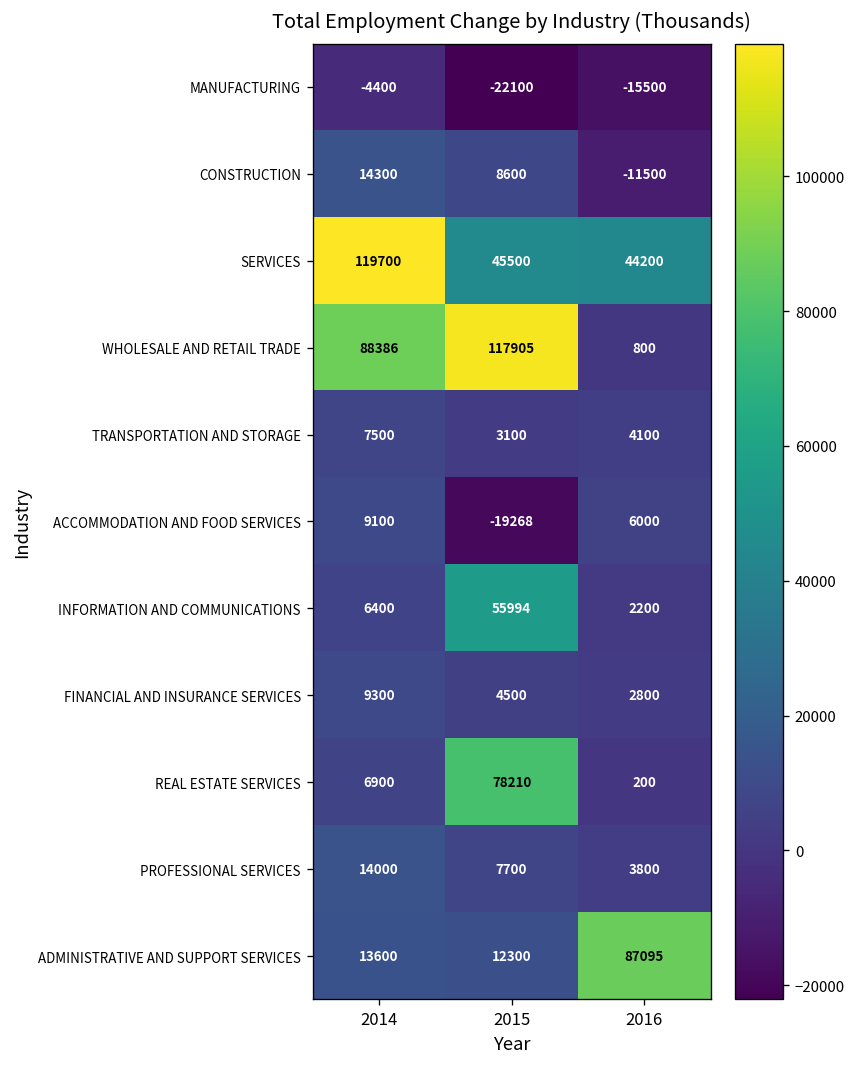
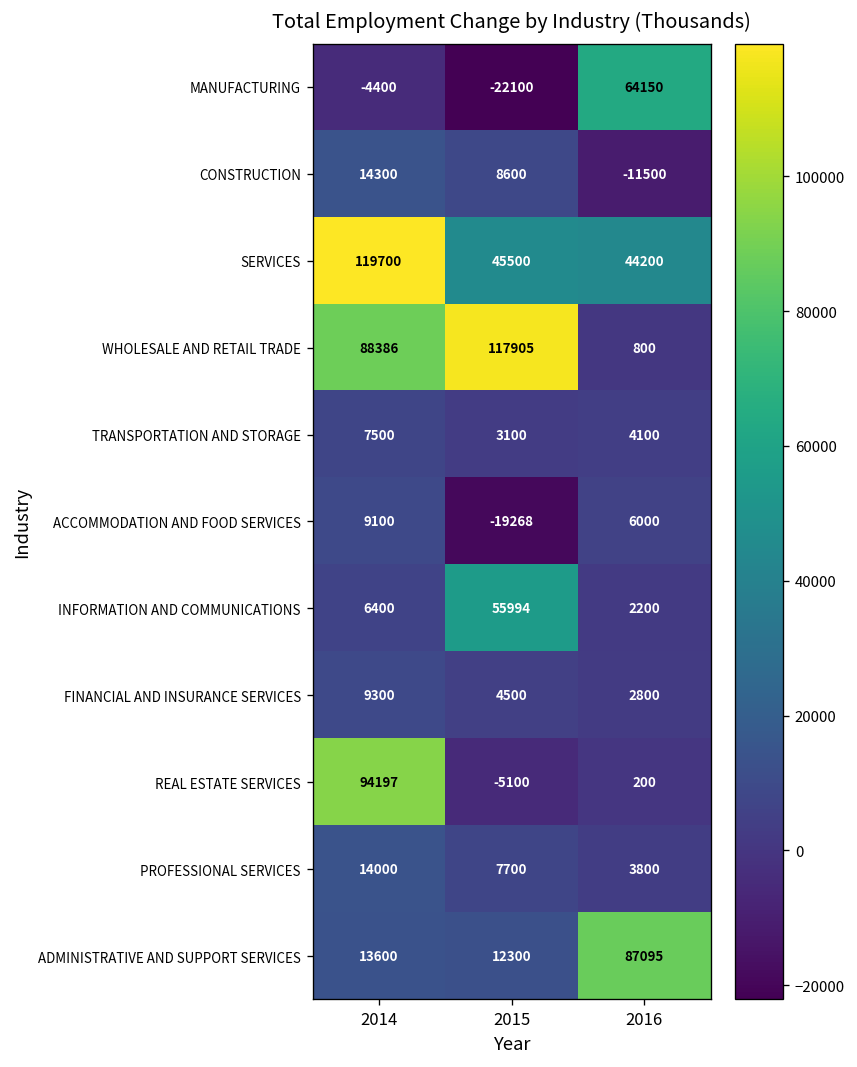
  {
    "MANUFACTURING": {
      "2014": -4400,
      "2015": -22100,
-     "2016": -15500
+     "2016": 64150
    },
    "CONSTRUCTION": {
      "2014": 14300,
      "2015": 8600,
      "2016": -11500
    },
    "SERVICES": {
      "2014": 119700,
      "2015": 45500,
      "2016": 44200
    },
    "WHOLESALE AND RETAIL TRADE": {
      "2014": 88386,
      "2015": 117905,
      "2016": 800
    },
    "TRANSPORTATION AND STORAGE": {
      "2014": 7500,
      "2015": 3100,
      "2016": 4100
    },
    "ACCOMMODATION AND FOOD SERVICES": {
      "2014": 9100,
      "2015": -19268,
      "2016": 6000
    },
    "INFORMATION AND COMMUNICATIONS": {
      "2014": 6400,
      "2015": 55994,
      "2016": 2200
    },
    "FINANCIAL AND INSURANCE SERVICES": {
      "2014": 9300,
      "2015": 4500,
      "2016": 2800
    },
    "REAL ESTATE SERVICES": {
-     "2014": 6900,
-     "2015": 78210,
+     "2014": 94197,
+     "2015": -5100,
      "2016": 200
    },
    "PROFESSIONAL SERVICES": {
      "2014": 14000,
      "2015": 7700,
      "2016": 3800
    },
    "ADMINISTRATIVE AND SUPPORT SERVICES": {
      "2014": 13600,
      "2015": 12300,
      "2016": 87095
    }
  }
